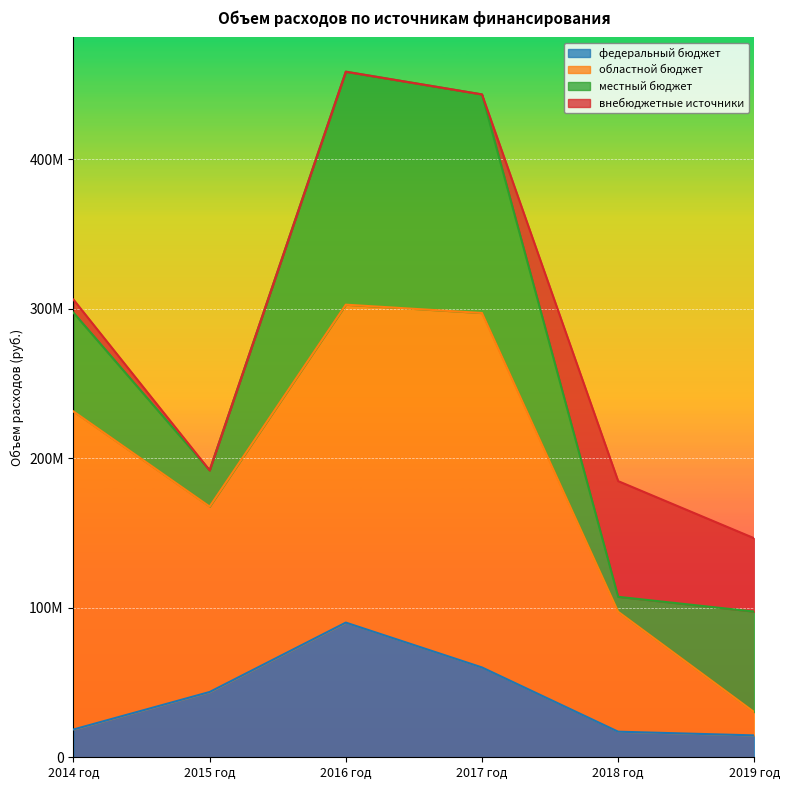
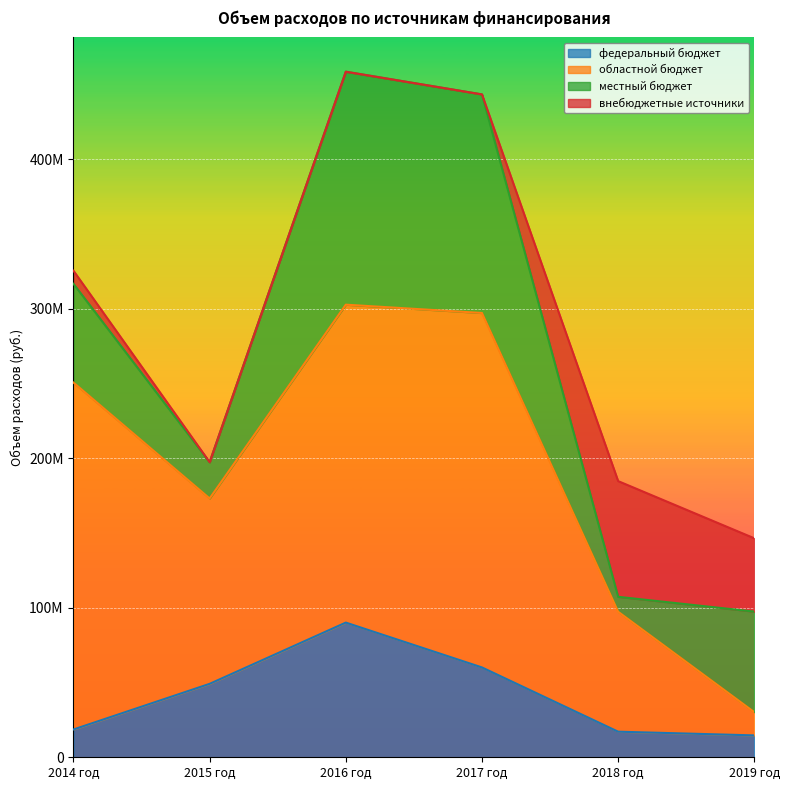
  {
    "федеральный бюджет": {
      "2014 год": 19000000,
-     "2015 год": 44000000,
+     "2015 год": 49000000,
      "2016 год": 90000000,
      "2017 год": 60000000,
      "2018 год": 17000000,
      "2019 год": 15000000
    },
    "областной бюджет": {
-     "2014 год": 213000000,
+     "2014 год": 232000000,
      "2015 год": 124000000,
      "2016 год": 213000000,
      "2017 год": 237000000,
      "2018 год": 80000000,
      "2019 год": 16000000
    },
    "местный бюджет": {
      "2014 год": 66000000,
      "2018 год": 10000000,
      "2019 год": 67000000
    },
    "внебюджетные источники": {
      "2014 год": 9000000,
      "2018 год": 77000000,
      "2019 год": 49000000
    }
  }
